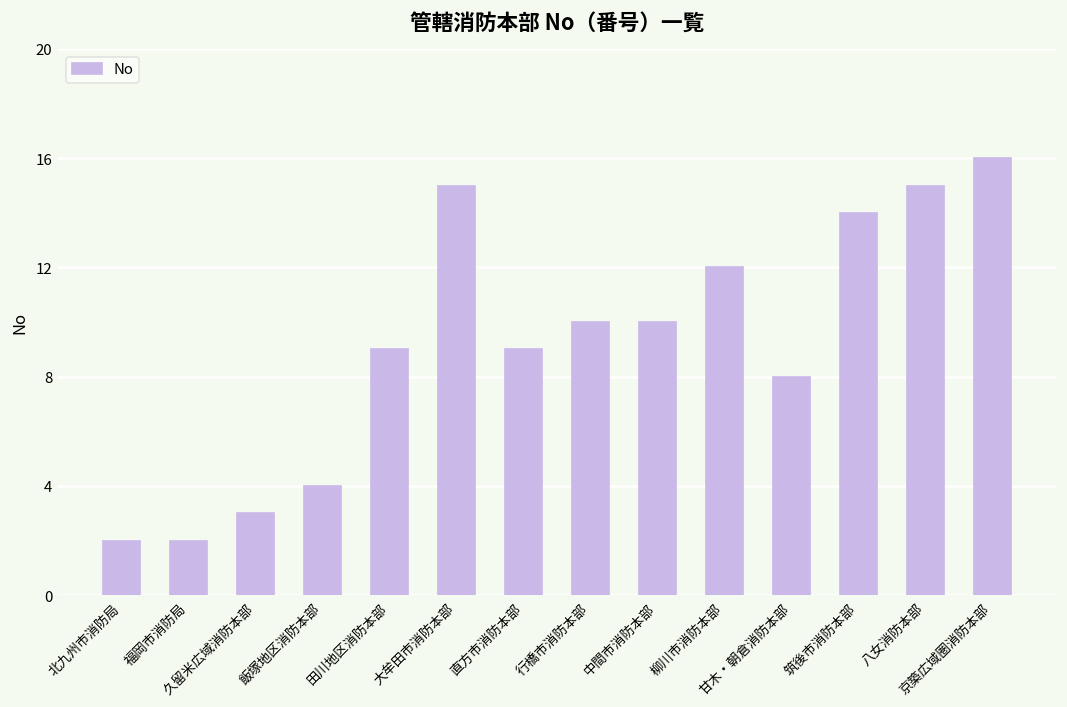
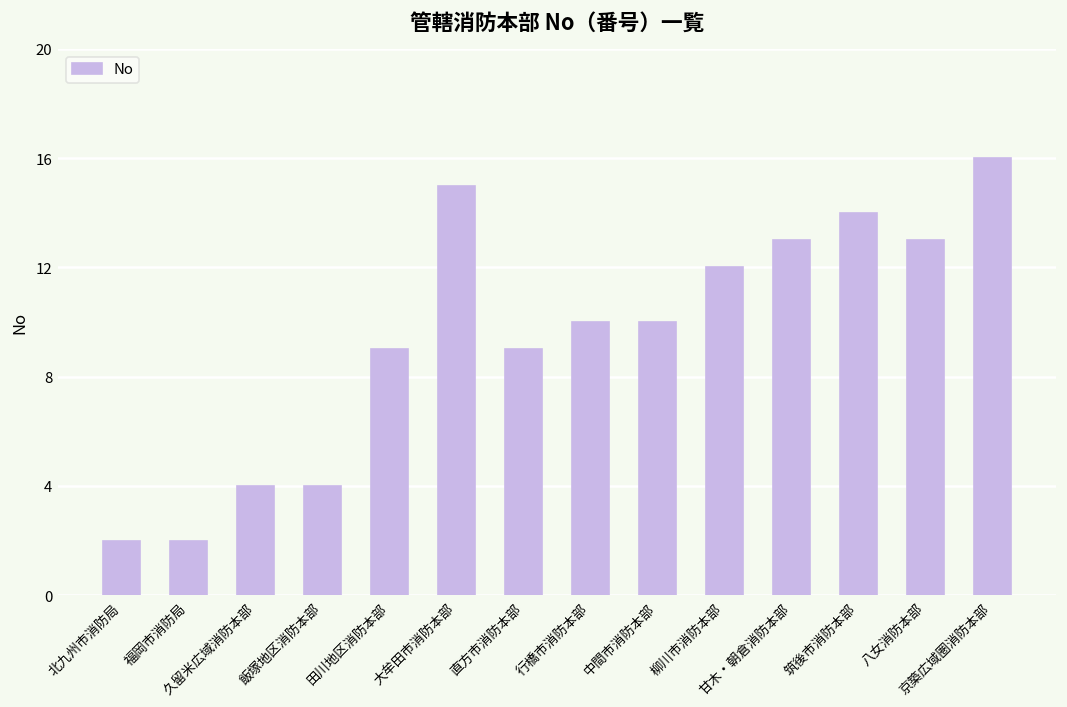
  {
    "北九州市消防局": 2,
    "福岡市消防局": 2,
-   "久留米広域消防本部": 3,
+   "久留米広域消防本部": 4,
    "飯塚地区消防本部": 4,
    "田川地区消防本部": 9,
    "大牟田市消防本部": 15,
    "直方市消防本部": 9,
    "行橋市消防本部": 10,
    "中間市消防本部": 10,
    "柳川市消防本部": 12,
-   "甘木・朝倉消防本部": 8,
+   "甘木・朝倉消防本部": 13,
    "筑後市消防本部": 14,
-   "八女消防本部": 15,
+   "八女消防本部": 13,
    "京築広域圏消防本部": 16
  }
